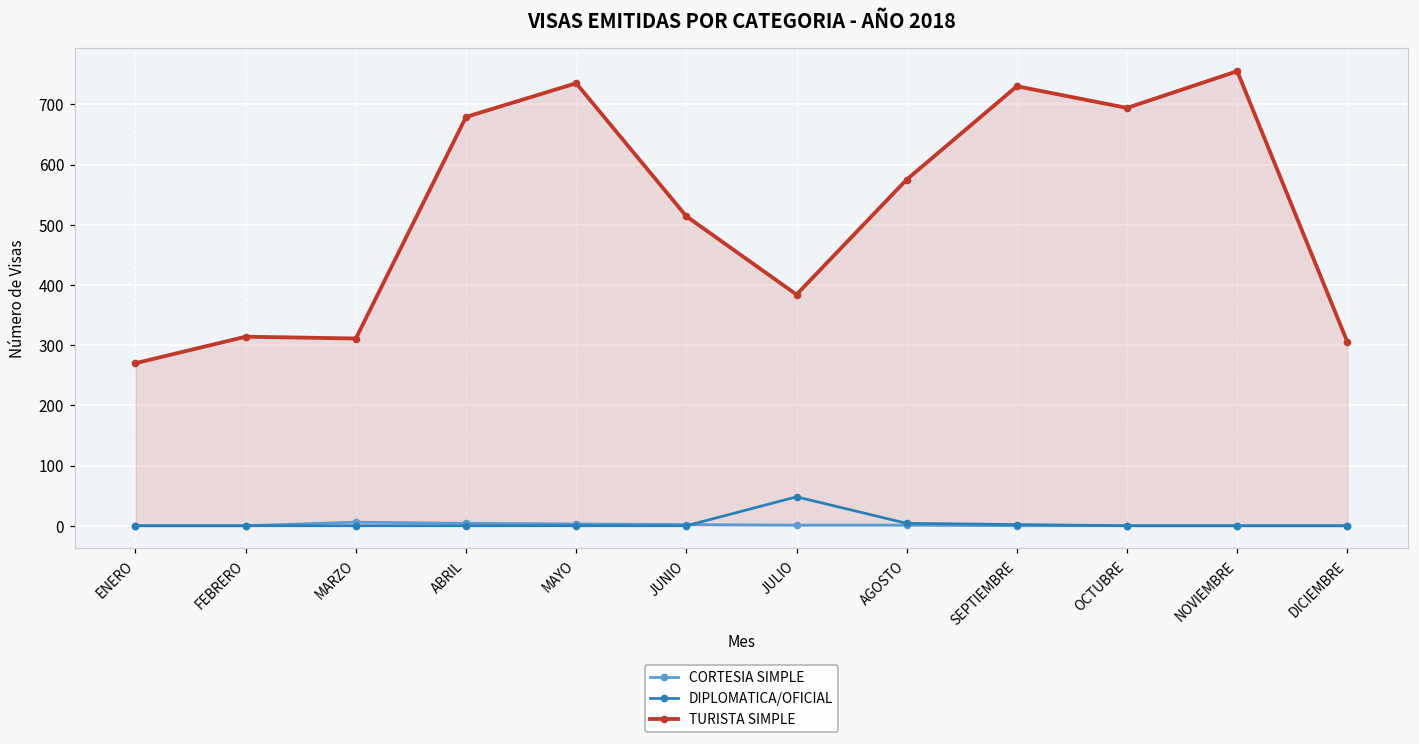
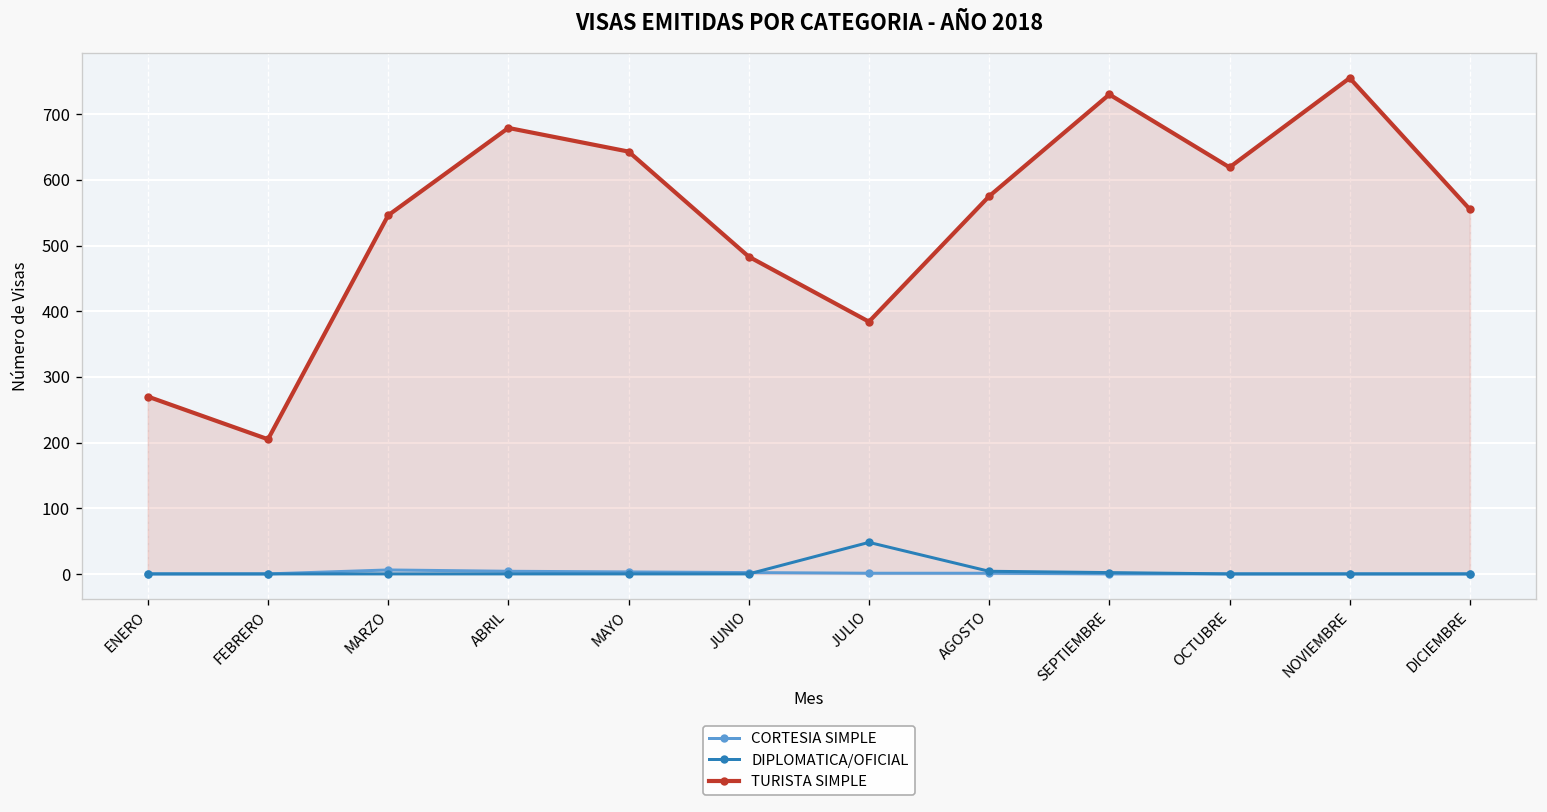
  {
    "CORTESIA SIMPLE": {
      "MARZO": 10,
      "JULIO": 0
    },
    "DIPLOMATICA/OFICIAL": {
      "MARZO": 0,
      "JULIO": 50
    },
    "TURISTA SIMPLE": {
      "ENERO": 270,
-     "FEBRERO": 310,
-     "MARZO": 310,
+     "FEBRERO": 210,
+     "MARZO": 550,
      "ABRIL": 680,
-     "MAYO": 740,
-     "JUNIO": 510,
+     "MAYO": 640,
+     "JUNIO": 480,
      "JULIO": 380,
      "AGOSTO": 580,
      "SEPTIEMBRE": 730,
-     "OCTUBRE": 690,
+     "OCTUBRE": 620,
      "NOVIEMBRE": 760,
-     "DICIEMBRE": 310
+     "DICIEMBRE": 560
    }
  }
